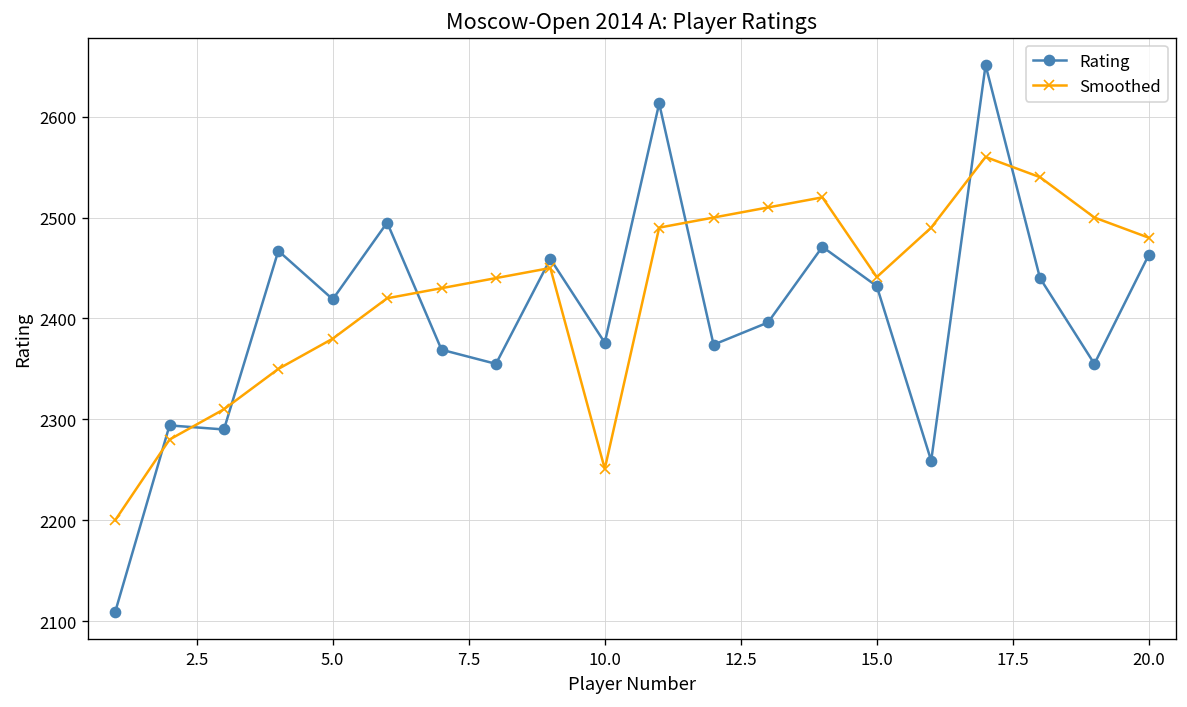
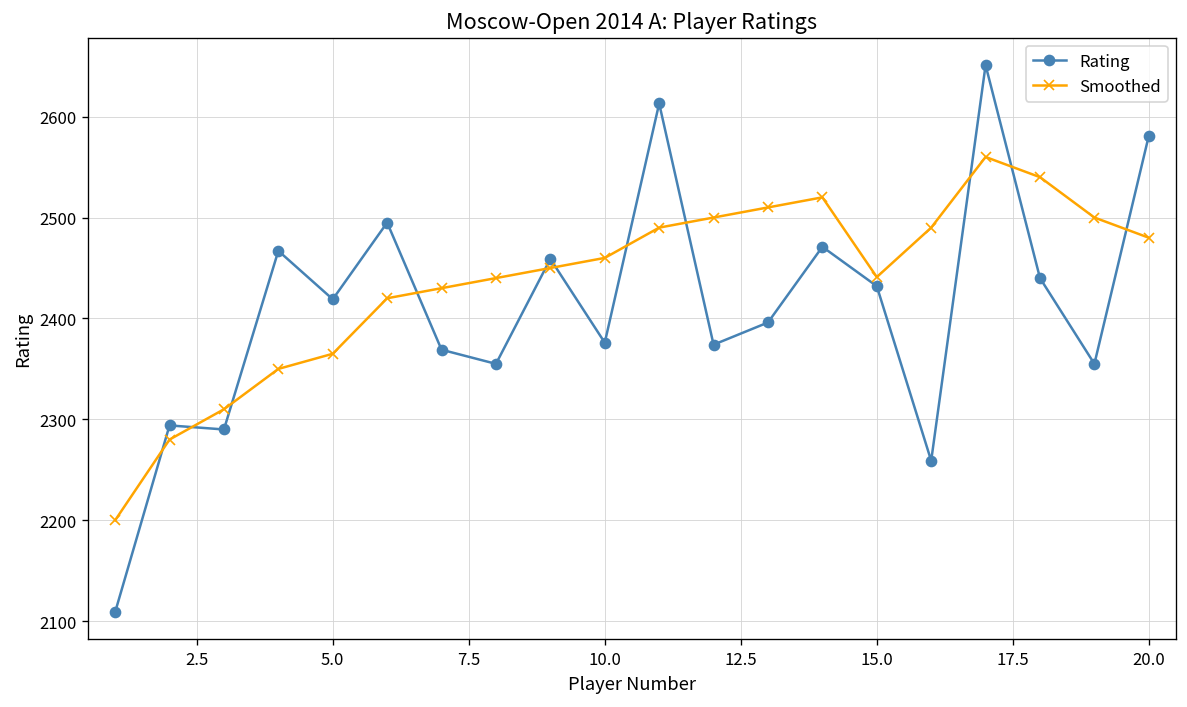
  {
    "Rating": {
      "5.0": 2420,
      "10.0": 2380,
      "15.0": 2430,
-     "20.0": 2460
+     "20.0": 2580
    },
    "Smoothed": {
-     "5.0": 2380,
-     "10.0": 2250,
+     "5.0": 2370,
+     "10.0": 2460,
      "15.0": 2440,
      "20.0": 2480
    }
  }
